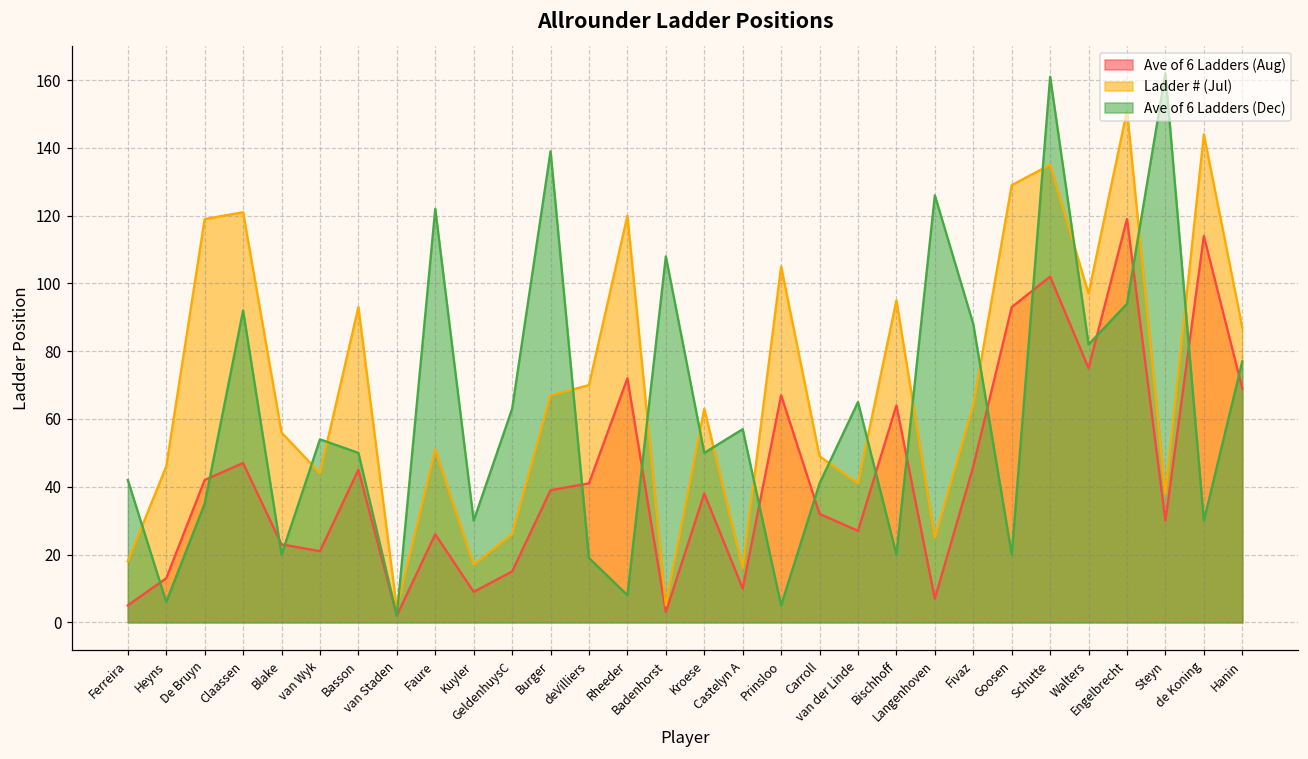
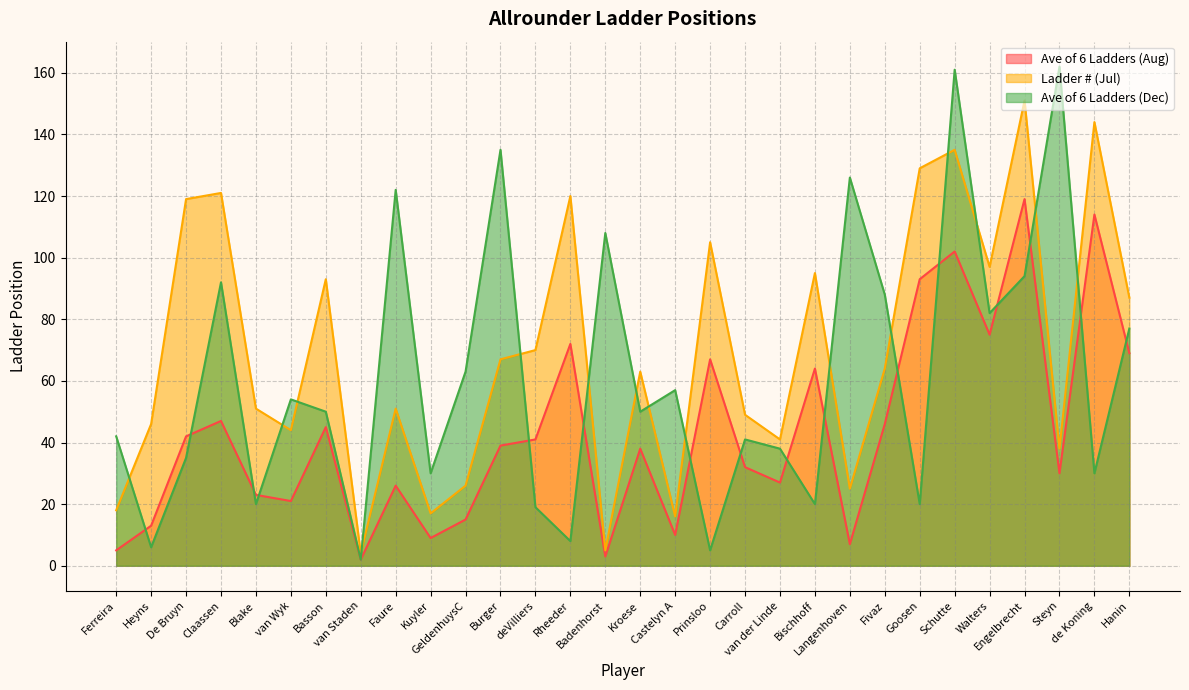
  {
    "Ave of 6 Ladders (Aug)": {
      "Ferreira": 5,
      "Heyns": 13,
      "De Bruyn": 42,
      "Claassen": 47,
      "Blake": 23,
      "van Wyk": 21,
      "Basson": 45,
      "Faure": 26,
      "Kuyler": 9,
      "GeldenhuysC": 15,
      "Burger": 39,
      "deVilliers": 41,
      "Rheeder": 72,
      "Badenhorst": 3,
      "Kroese": 38,
      "Castelyn A": 10,
      "Prinsloo": 67,
      "Carroll": 32,
      "van der Linde": 27,
      "Bischhoff": 64,
      "Langenhoven": 7,
      "Fivaz": 46,
      "Goosen": 93,
      "Schutte": 102,
      "Walters": 75,
      "Engelbrecht": 119,
      "Steyn": 30,
      "de Koning": 114,
      "Hanin": 69
    },
    "Ladder # (Jul)": {
      "Ferreira": 18,
      "Heyns": 46,
      "De Bruyn": 119,
      "Claassen": 121,
-     "Blake": 56,
+     "Blake": 51,
      "van Wyk": 44,
      "Basson": 93,
      "van Staden": 4,
      "Faure": 51,
      "Kuyler": 17,
      "GeldenhuysC": 26,
      "Burger": 67,
      "deVilliers": 70,
      "Rheeder": 120,
      "Badenhorst": 5,
      "Kroese": 63,
      "Castelyn A": 16,
      "Prinsloo": 105,
      "Carroll": 49,
      "van der Linde": 41,
      "Bischhoff": 95,
      "Langenhoven": 25,
      "Fivaz": 64,
      "Goosen": 129,
      "Schutte": 135,
      "Walters": 97,
      "Steyn": 38,
      "de Koning": 144,
      "Hanin": 87
    },
    "Ave of 6 Ladders (Dec)": {
      "Ferreira": 42,
      "Heyns": 6,
      "De Bruyn": 35,
      "Claassen": 92,
      "Blake": 20,
      "van Wyk": 54,
      "Basson": 50,
      "Faure": 122,
      "Kuyler": 30,
      "GeldenhuysC": 63,
-     "Burger": 139,
+     "Burger": 135,
      "deVilliers": 19,
      "Rheeder": 8,
      "Badenhorst": 108,
      "Kroese": 50,
      "Castelyn A": 57,
      "Prinsloo": 5,
      "Carroll": 41,
-     "van der Linde": 65,
+     "van der Linde": 38,
      "Bischhoff": 20,
      "Langenhoven": 126,
      "Fivaz": 88,
      "Goosen": 20,
      "Schutte": 161,
      "Walters": 82,
      "Engelbrecht": 94,
      "de Koning": 30,
      "Hanin": 77
    }
  }
